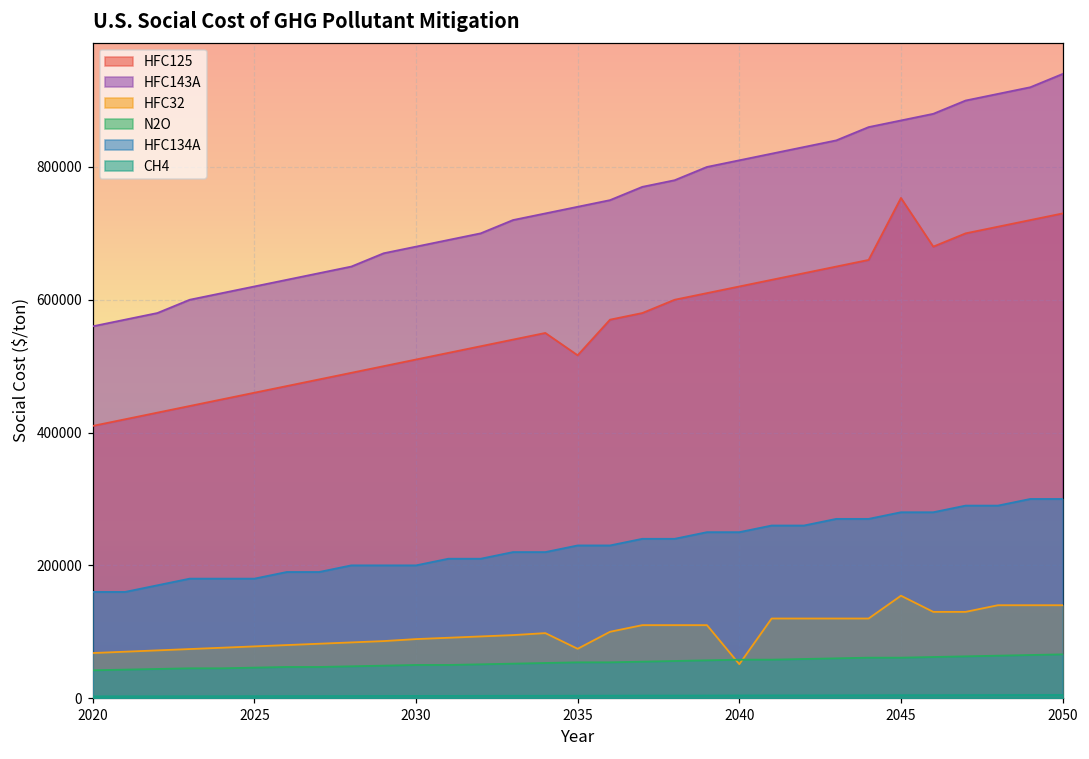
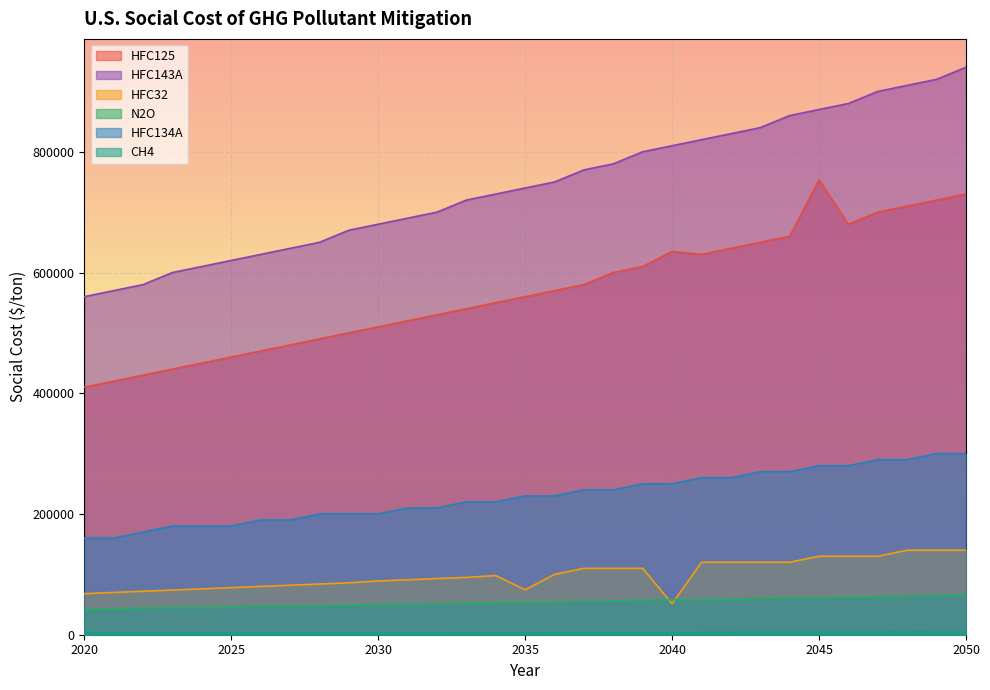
  {
    "HFC125": {
      "2020": 410000,
      "2025": 460000,
      "2030": 510000,
-     "2035": 520000,
-     "2040": 620000,
+     "2035": 560000,
+     "2040": 630000,
      "2045": 750000,
      "2050": 730000
    },
    "HFC143A": {
      "2020": 560000,
      "2025": 620000,
      "2030": 680000,
      "2035": 740000,
      "2040": 810000,
      "2045": 870000,
      "2050": 940000
    },
    "HFC32": {
      "2020": 70000,
      "2025": 80000,
      "2030": 90000,
      "2035": 70000,
      "2040": 50000,
-     "2045": 150000,
+     "2045": 130000,
      "2050": 140000
    }
  }
